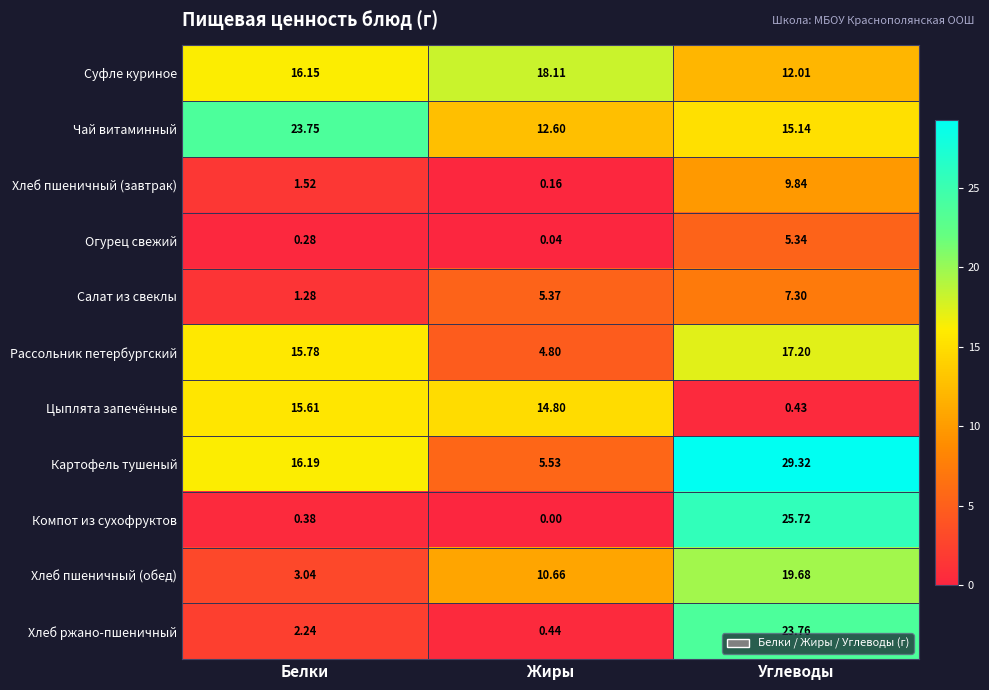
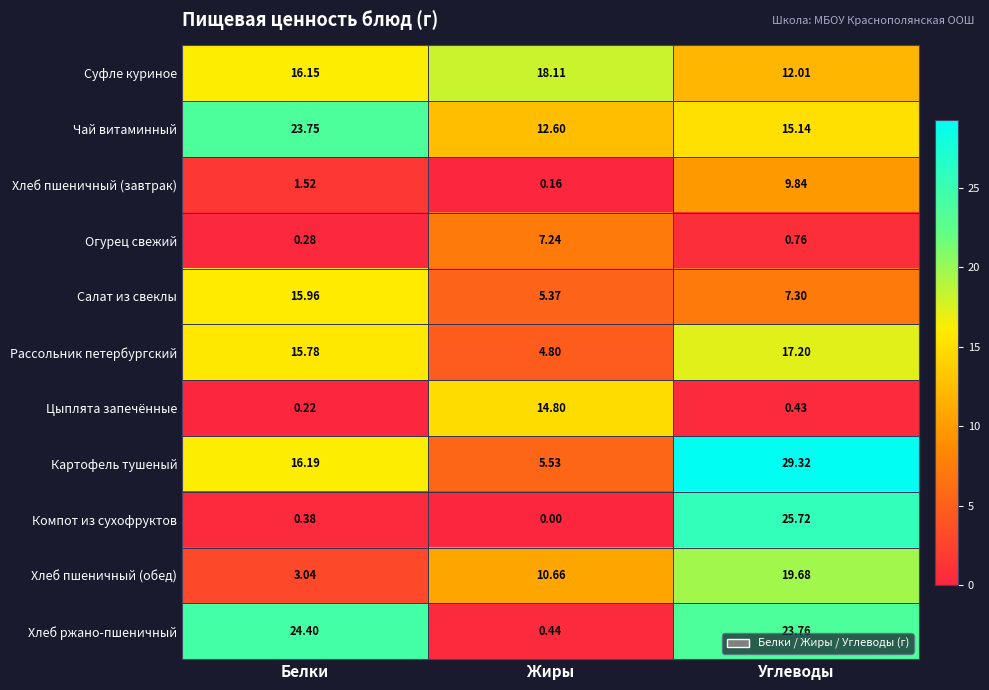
  {
    "Суфле куриное": {
      "Белки": 16.15,
      "Жиры": 18.11,
      "Углеводы": 12.01
    },
    "Чай витаминный": {
      "Белки": 23.75,
      "Жиры": 12.60,
      "Углеводы": 15.14
    },
    "Хлеб пшеничный (завтрак)": {
      "Белки": 1.52,
      "Жиры": 0.16,
      "Углеводы": 9.84
    },
    "Огурец свежий": {
      "Белки": 0.28,
-     "Жиры": 0.04,
-     "Углеводы": 5.34
+     "Жиры": 7.24,
+     "Углеводы": 0.76
    },
    "Салат из свеклы": {
-     "Белки": 1.28,
+     "Белки": 15.96,
      "Жиры": 5.37,
      "Углеводы": 7.30
    },
    "Рассольник петербургский": {
      "Белки": 15.78,
      "Жиры": 4.80,
      "Углеводы": 17.20
    },
    "Цыплята запечённые": {
-     "Белки": 15.61,
+     "Белки": 0.22,
      "Жиры": 14.80,
      "Углеводы": 0.43
    },
    "Картофель тушеный": {
      "Белки": 16.19,
      "Жиры": 5.53,
      "Углеводы": 29.32
    },
    "Компот из сухофруктов": {
      "Белки": 0.38,
      "Жиры": 0.00,
      "Углеводы": 25.72
    },
    "Хлеб пшеничный (обед)": {
      "Белки": 3.04,
      "Жиры": 10.66,
      "Углеводы": 19.68
    },
    "Хлеб ржано-пшеничный": {
-     "Белки": 2.24,
+     "Белки": 24.40,
      "Жиры": 0.44
    }
  }
